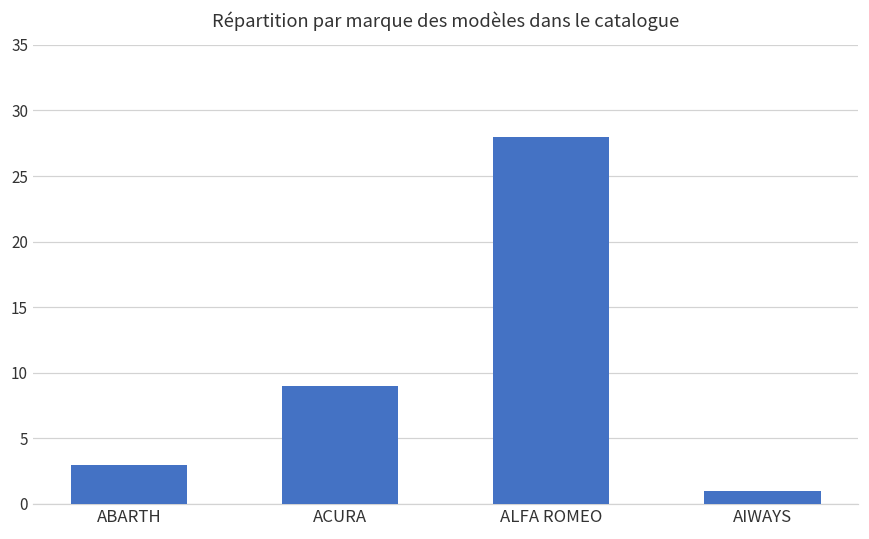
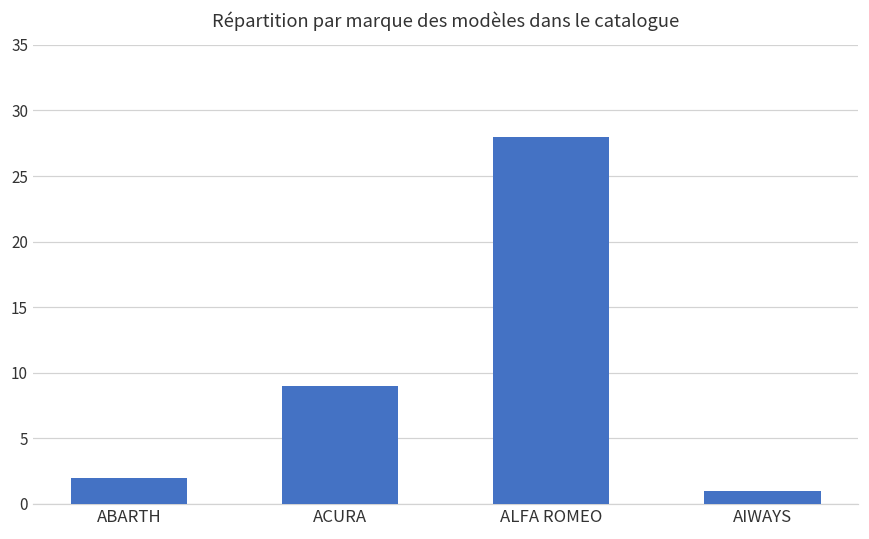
  {
-   "ABARTH": 3,
+   "ABARTH": 2,
    "ACURA": 9,
    "ALFA ROMEO": 28,
    "AIWAYS": 1
  }
